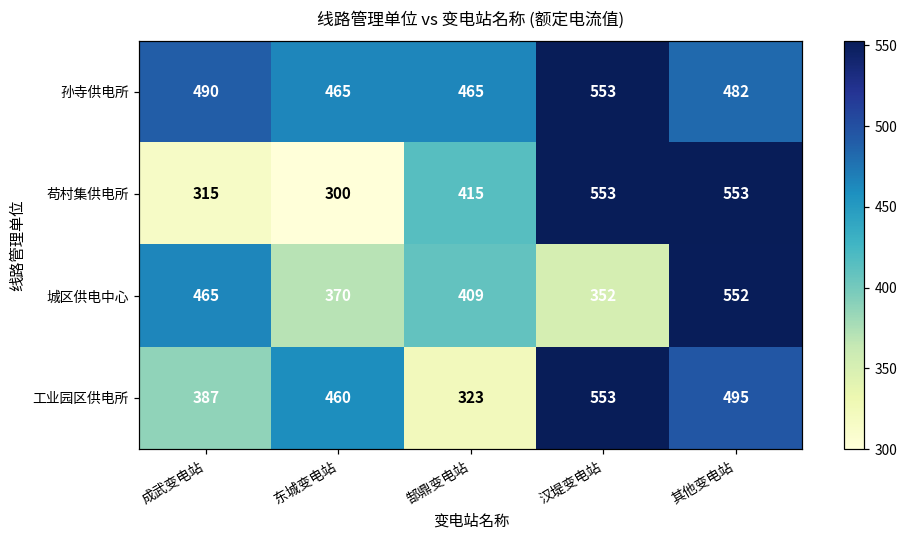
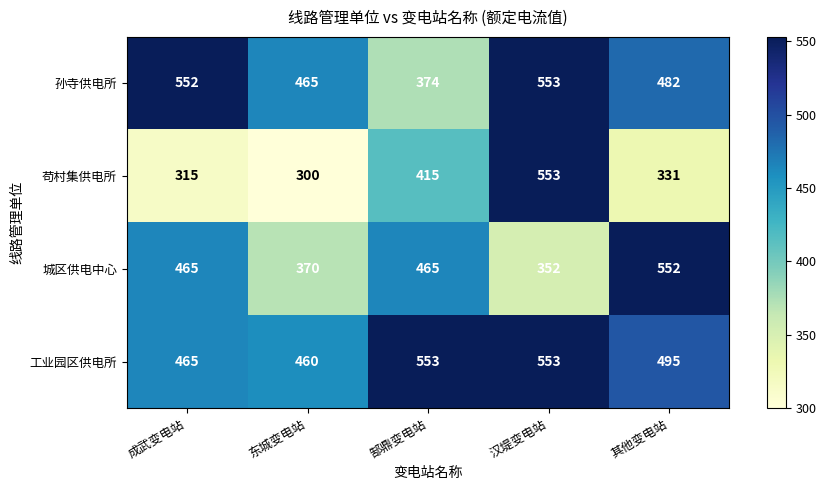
  {
    "孙寺供电所": {
-     "成武变电站": 490,
+     "成武变电站": 552,
      "东城变电站": 465,
-     "郜鼎变电站": 465,
+     "郜鼎变电站": 374,
      "汉堤变电站": 553,
      "其他变电站": 482
    },
    "苟村集供电所": {
      "成武变电站": 315,
      "东城变电站": 300,
      "郜鼎变电站": 415,
      "汉堤变电站": 553,
-     "其他变电站": 553
+     "其他变电站": 331
    },
    "城区供电中心": {
      "成武变电站": 465,
      "东城变电站": 370,
-     "郜鼎变电站": 409,
+     "郜鼎变电站": 465,
      "汉堤变电站": 352,
      "其他变电站": 552
    },
    "工业园区供电所": {
-     "成武变电站": 387,
+     "成武变电站": 465,
      "东城变电站": 460,
-     "郜鼎变电站": 323,
+     "郜鼎变电站": 553,
      "汉堤变电站": 553,
      "其他变电站": 495
    }
  }
